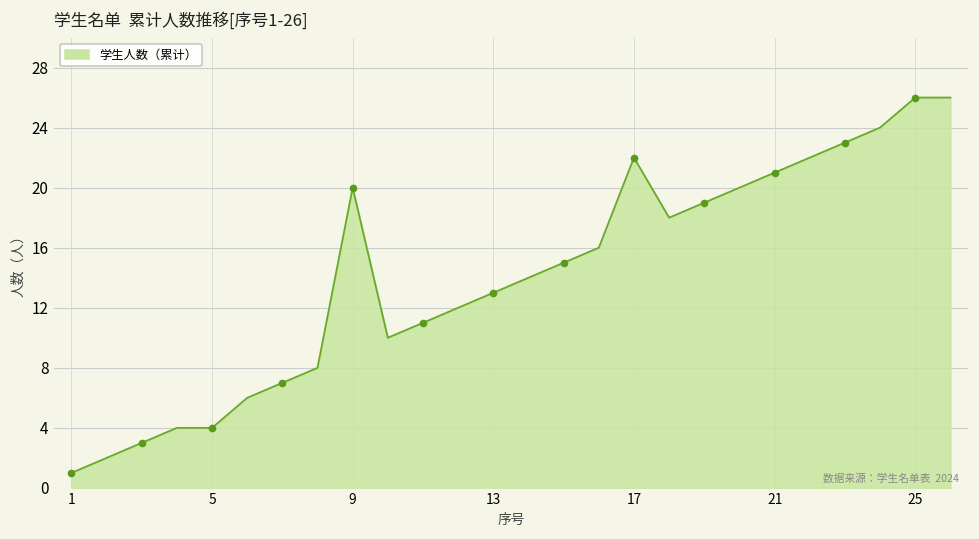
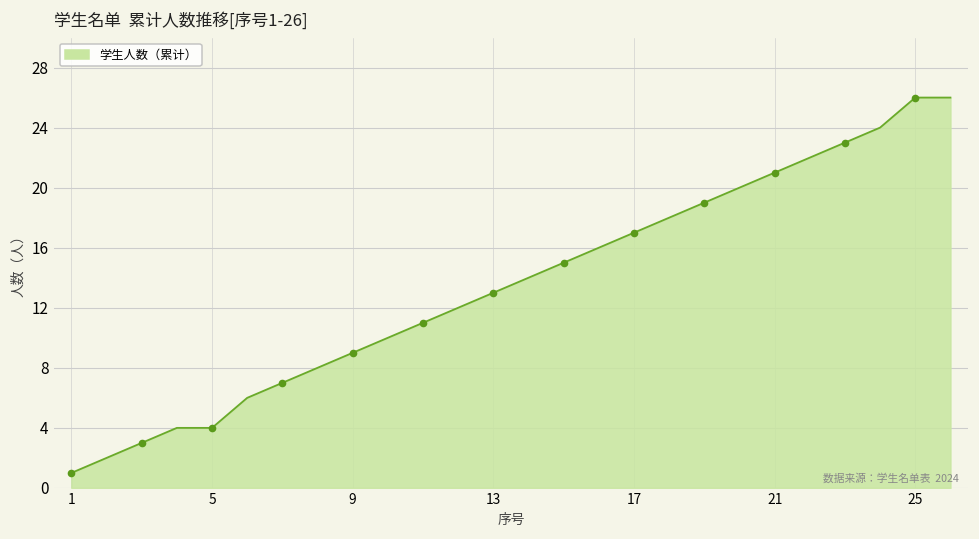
  {
    "学生人数（累计）": {
-     "9": 20,
-     "17": 22
+     "9": 9,
+     "17": 17
    }
  }
